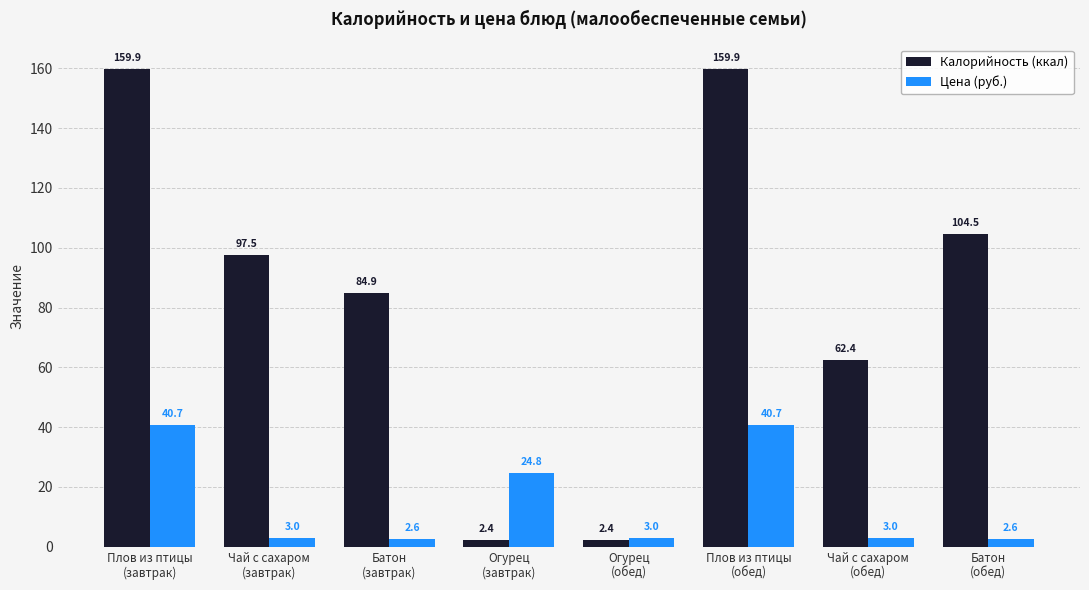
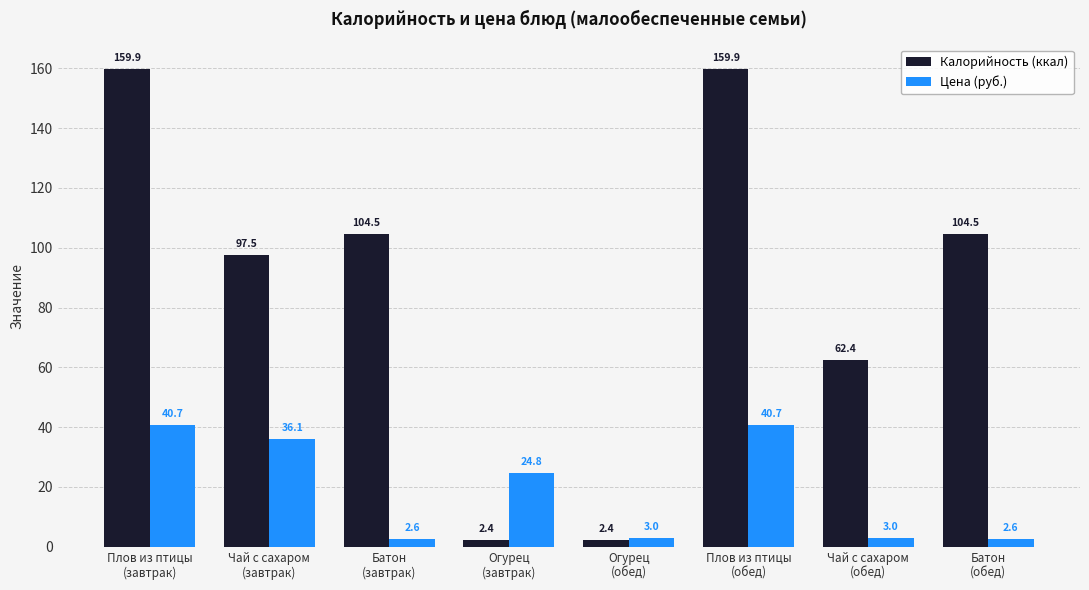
  {
    "Калорийность (ккал)": {
      "Плов из птицы (завтрак)": 159.9,
      "Чай с сахаром (завтрак)": 97.5,
-     "Батон (завтрак)": 84.9,
+     "Батон (завтрак)": 104.5,
      "Огурец (завтрак)": 2.4,
      "Огурец (обед)": 2.4,
      "Плов из птицы (обед)": 159.9,
      "Чай с сахаром (обед)": 62.4,
      "Батон (обед)": 104.5
    },
    "Цена (руб.)": {
      "Плов из птицы (завтрак)": 40.7,
-     "Чай с сахаром (завтрак)": 3.0,
+     "Чай с сахаром (завтрак)": 36.1,
      "Батон (завтрак)": 2.6,
      "Огурец (завтрак)": 24.8,
      "Огурец (обед)": 3.0,
      "Плов из птицы (обед)": 40.7,
      "Чай с сахаром (обед)": 3.0,
      "Батон (обед)": 2.6
    }
  }
